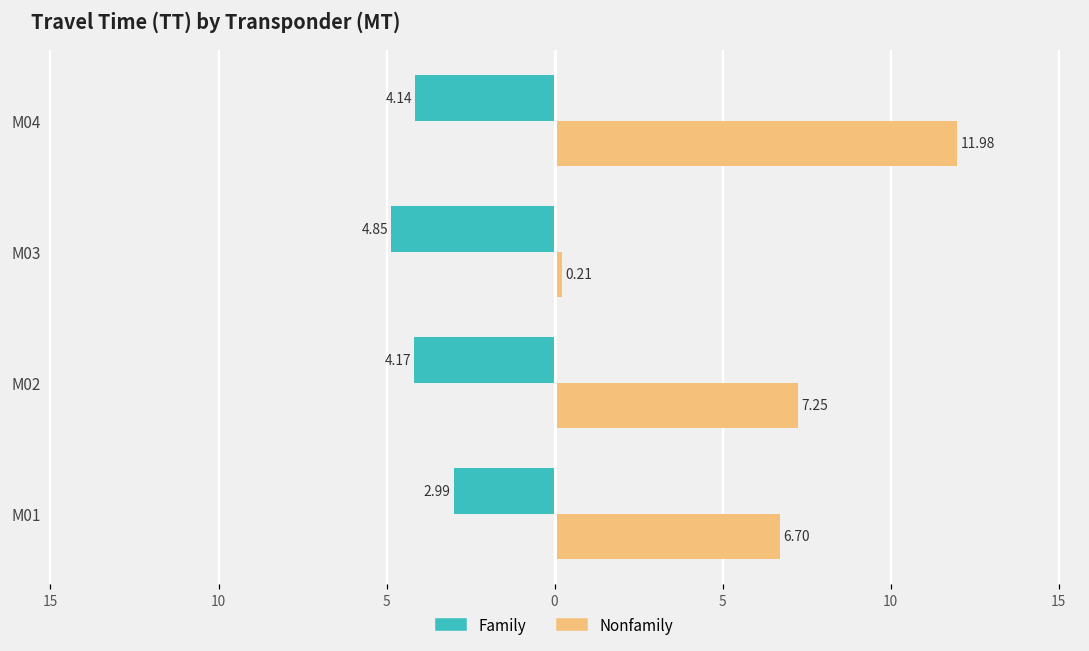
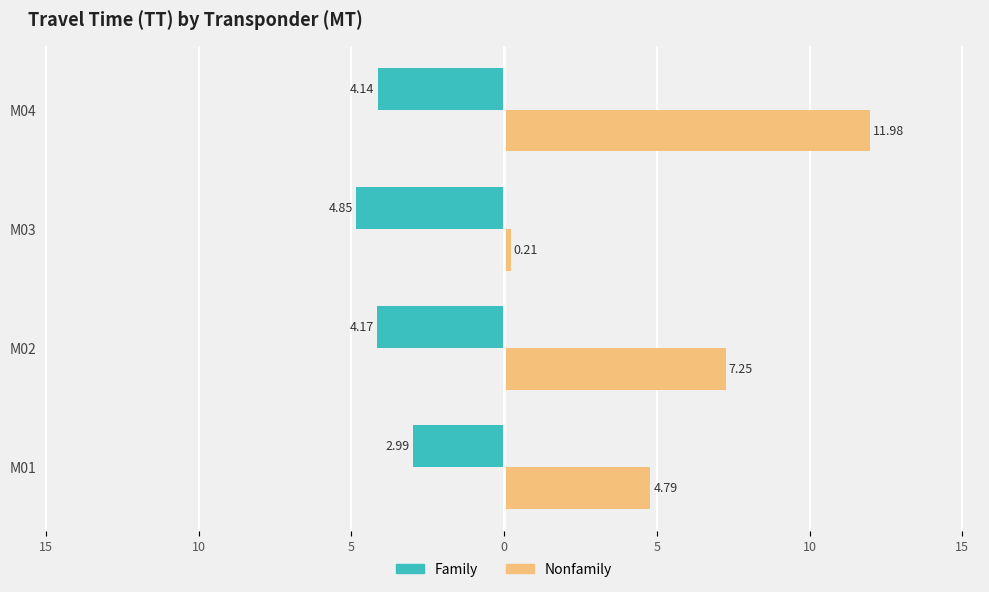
  {
    "Nonfamily": {
      "M04": 11.98,
      "M03": 0.21,
      "M02": 7.25,
-     "M01": 6.70
+     "M01": 4.79
    }
  }
